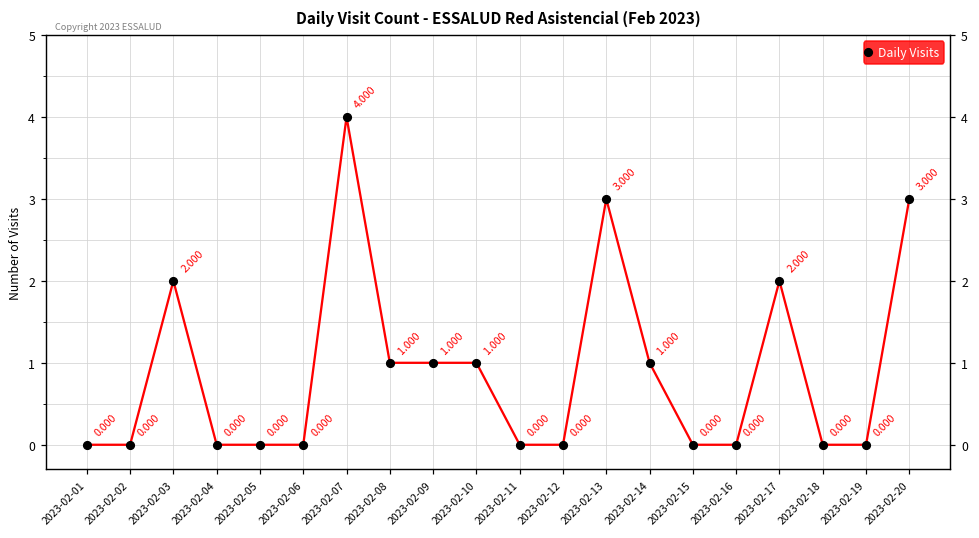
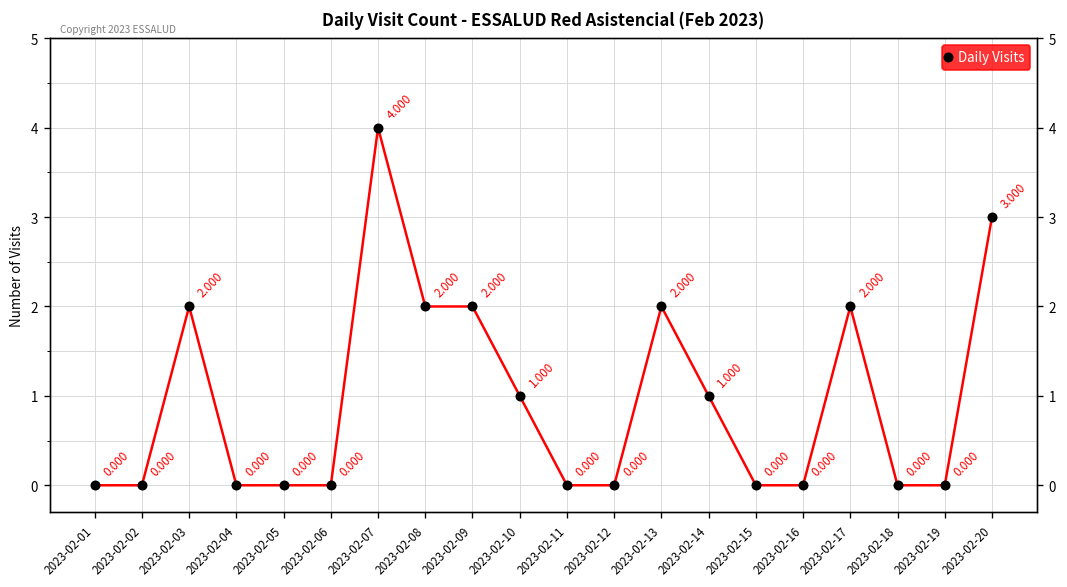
  {
    "2023-02-01": 0.000,
    "2023-02-02": 0.000,
    "2023-02-03": 2.000,
    "2023-02-04": 0.000,
    "2023-02-05": 0.000,
    "2023-02-06": 0.000,
    "2023-02-07": 4.000,
-   "2023-02-08": 1.000,
-   "2023-02-09": 1.000,
+   "2023-02-08": 2.000,
+   "2023-02-09": 2.000,
    "2023-02-10": 1.000,
    "2023-02-11": 0.000,
    "2023-02-12": 0.000,
-   "2023-02-13": 3.000,
+   "2023-02-13": 2.000,
    "2023-02-14": 1.000,
    "2023-02-15": 0.000,
    "2023-02-16": 0.000,
    "2023-02-17": 2.000,
    "2023-02-18": 0.000,
    "2023-02-19": 0.000,
    "2023-02-20": 3.000
  }
